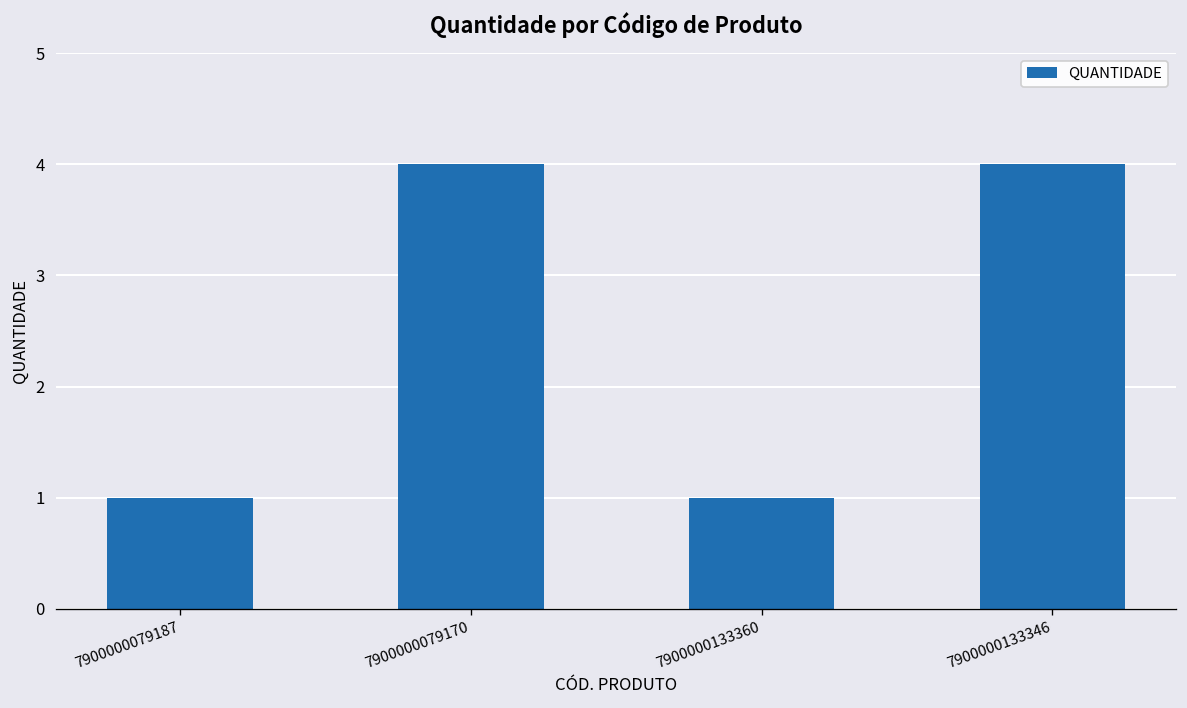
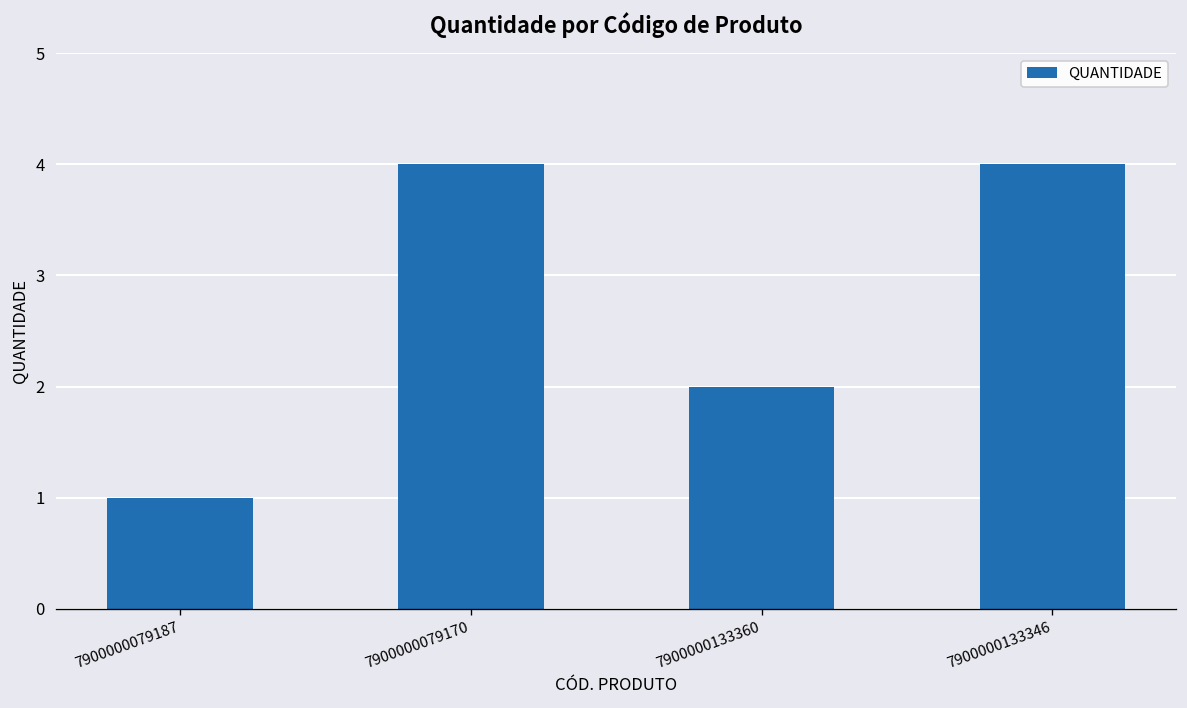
  {
    "7900000079187": 1,
    "7900000079170": 4,
-   "7900000133360": 1,
+   "7900000133360": 2,
    "7900000133346": 4
  }
